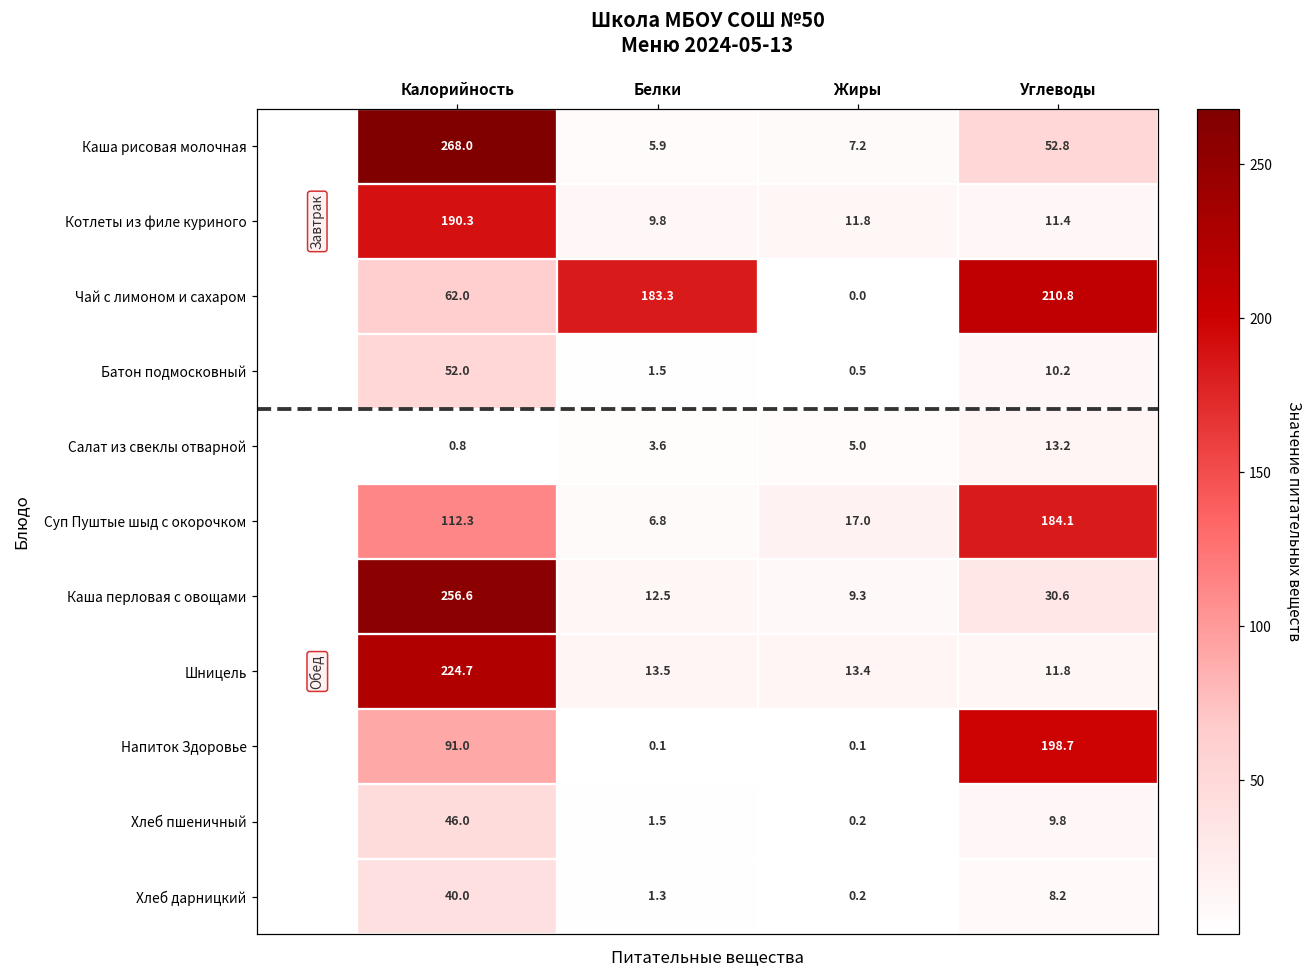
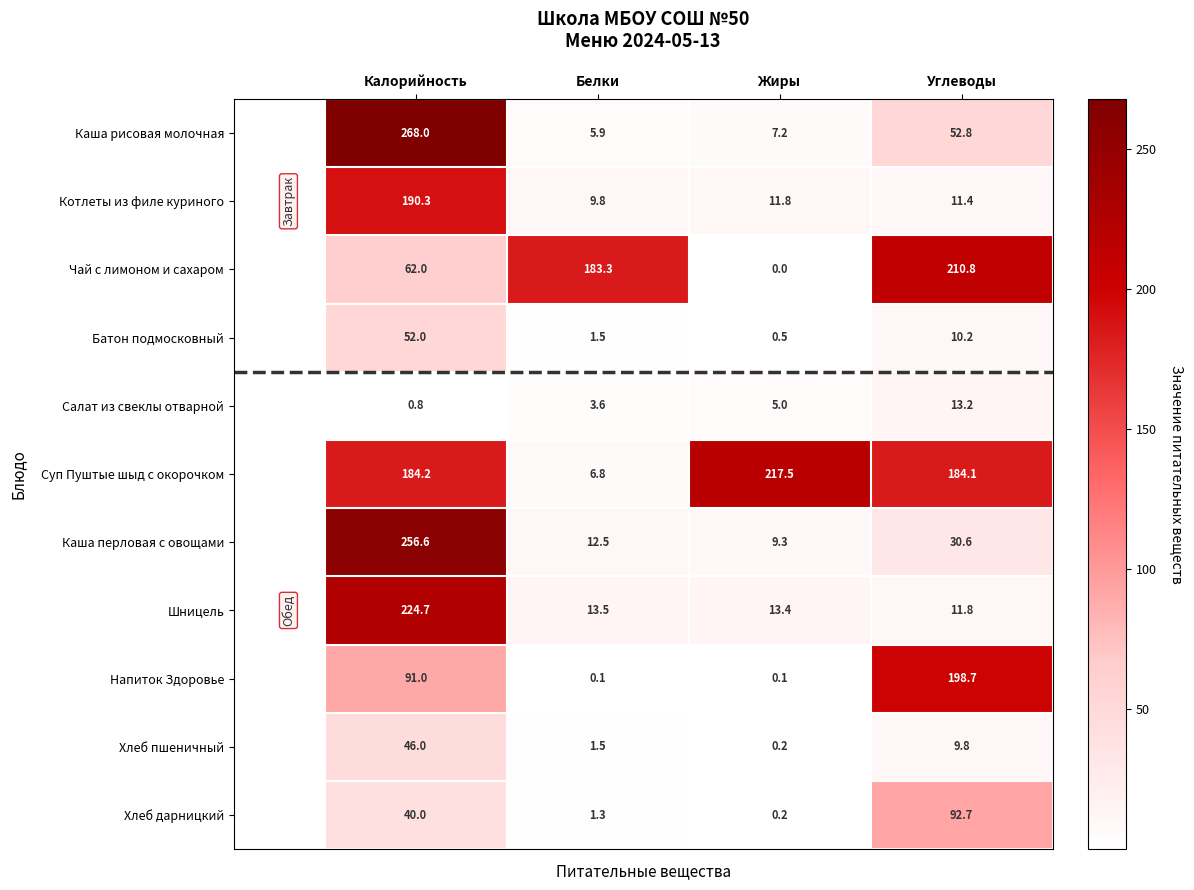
  {
    "Каша рисовая молочная": {
      "Калорийность": 268.0,
      "Белки": 5.9,
      "Жиры": 7.2,
      "Углеводы": 52.8
    },
    "Котлеты из филе куриного": {
      "Калорийность": 190.3,
      "Белки": 9.8,
      "Жиры": 11.8,
      "Углеводы": 11.4
    },
    "Чай с лимоном и сахаром": {
      "Калорийность": 62.0,
      "Белки": 183.3,
      "Жиры": 0.0,
      "Углеводы": 210.8
    },
    "Батон подмосковный": {
      "Калорийность": 52.0,
      "Белки": 1.5,
      "Жиры": 0.5,
      "Углеводы": 10.2
    },
    "Салат из свеклы отварной": {
      "Калорийность": 0.8,
      "Белки": 3.6,
      "Жиры": 5.0,
      "Углеводы": 13.2
    },
    "Суп Пуштые шыд с окорочком": {
-     "Калорийность": 112.3,
+     "Калорийность": 184.2,
      "Белки": 6.8,
-     "Жиры": 17.0,
+     "Жиры": 217.5,
      "Углеводы": 184.1
    },
    "Каша перловая с овощами": {
      "Калорийность": 256.6,
      "Белки": 12.5,
      "Жиры": 9.3,
      "Углеводы": 30.6
    },
    "Шницель": {
      "Калорийность": 224.7,
      "Белки": 13.5,
      "Жиры": 13.4,
      "Углеводы": 11.8
    },
    "Напиток Здоровье": {
      "Калорийность": 91.0,
      "Белки": 0.1,
      "Жиры": 0.1,
      "Углеводы": 198.7
    },
    "Хлеб пшеничный": {
      "Калорийность": 46.0,
      "Белки": 1.5,
      "Жиры": 0.2,
      "Углеводы": 9.8
    },
    "Хлеб дарницкий": {
      "Калорийность": 40.0,
      "Белки": 1.3,
      "Жиры": 0.2,
-     "Углеводы": 8.2
+     "Углеводы": 92.7
    }
  }
